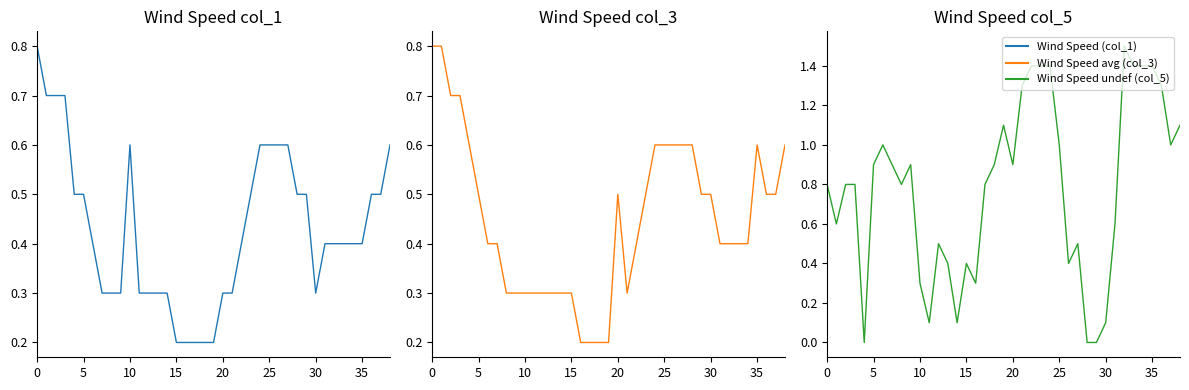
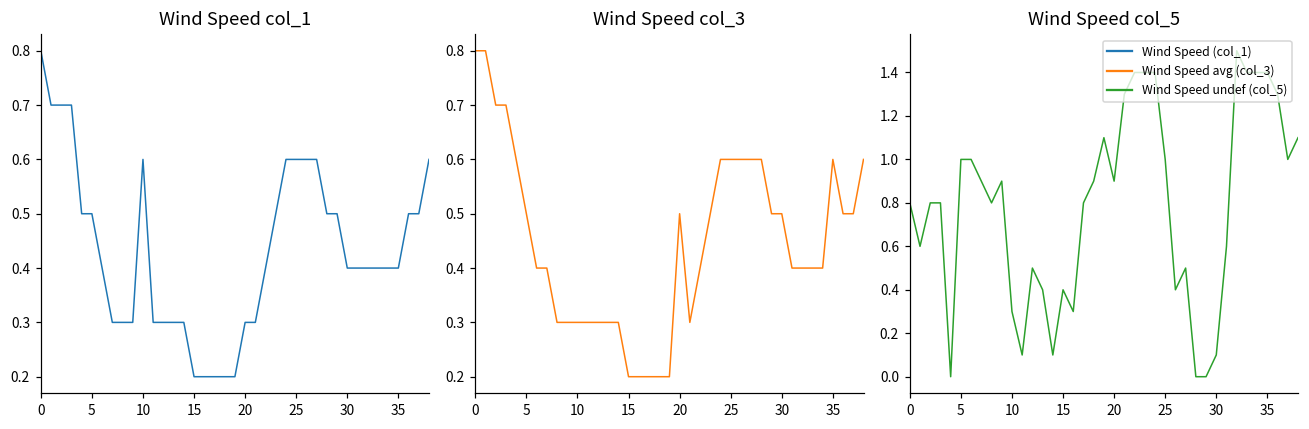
  {
    "Wind Speed col_1": {
      "0": 0.8,
      "5": 0.5,
      "10": 0.6,
      "15": 0.2,
      "20": 0.3,
      "25": 0.6,
-     "30": 0.3,
+     "30": 0.4,
      "35": 0.4
    },
    "Wind Speed col_3": {
      "0": 0.8,
      "5": 0.5,
      "10": 0.3,
-     "15": 0.3,
+     "15": 0.2,
      "20": 0.5,
      "25": 0.6,
      "30": 0.5,
      "35": 0.6
    },
    "Wind Speed col_5": {
      "0": 0.8,
-     "5": 0.9,
+     "5": 1.0,
      "10": 0.3,
      "15": 0.4,
      "20": 0.9,
      "25": 1.0,
      "30": 0.1
    }
  }
